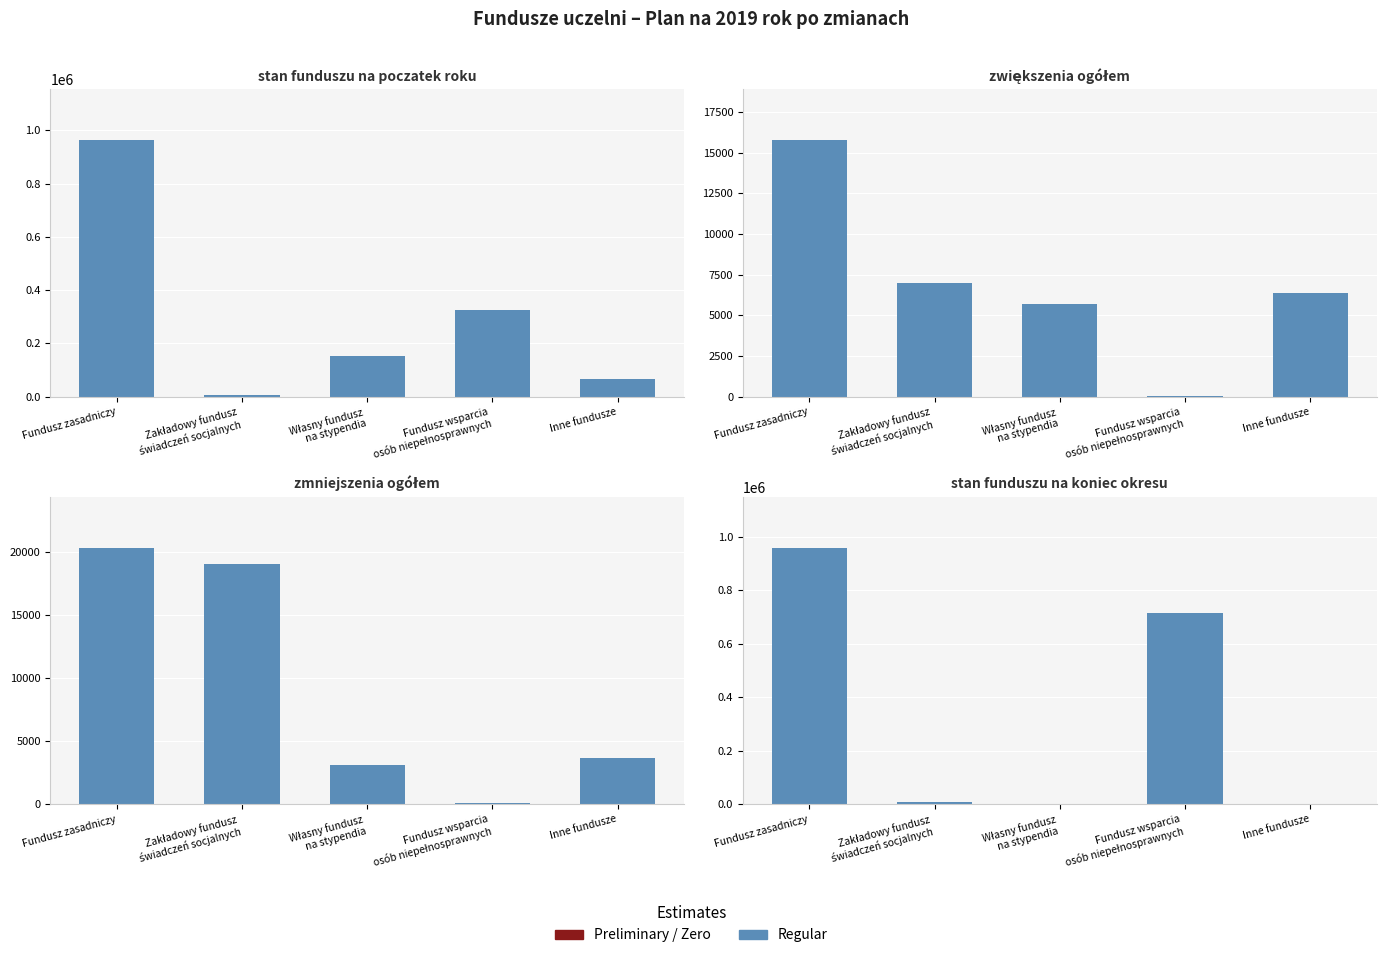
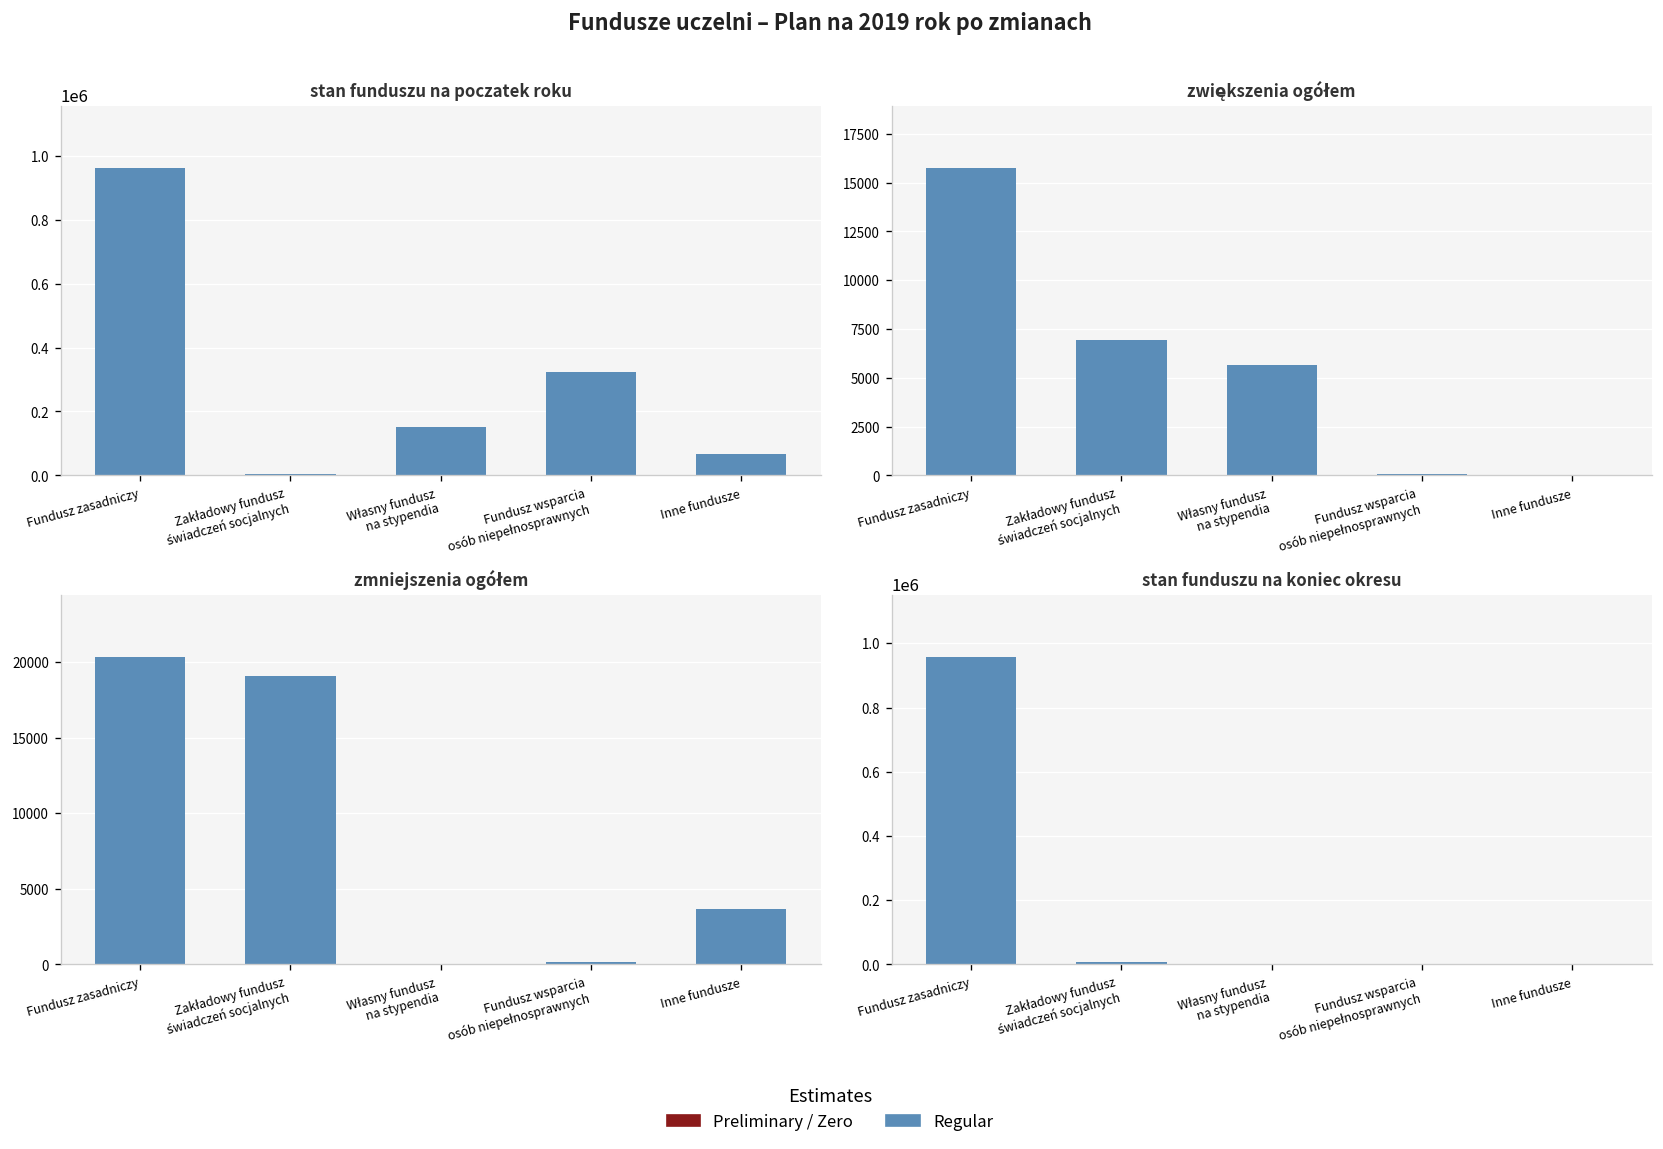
  {
    "stan funduszu na poczatek roku": {
      "Fundusz zasadniczy": 960000,
      "Własny fundusz na stypendia": 150000,
      "Fundusz wsparcia osób niepełnosprawnych": 320000,
      "Inne fundusze": 70000
    },
    "zwiększenia ogółem": {
      "Fundusz zasadniczy": 15800,
      "Zakładowy fundusz świadczeń socjalnych": 7000,
      "Własny fundusz na stypendia": 5700,
-     "Inne fundusze": 6400
+     "Inne fundusze": 0
    },
    "zmniejszenia ogółem": {
      "Fundusz zasadniczy": 20400,
      "Zakładowy fundusz świadczeń socjalnych": 19100,
-     "Własny fundusz na stypendia": 3100,
+     "Własny fundusz na stypendia": 0,
      "Inne fundusze": 3700
    },
    "stan funduszu na koniec okresu": {
      "Fundusz zasadniczy": 960000,
      "Własny fundusz na stypendia": 0,
-     "Fundusz wsparcia osób niepełnosprawnych": 710000,
+     "Fundusz wsparcia osób niepełnosprawnych": 0,
      "Inne fundusze": 0
    }
  }
